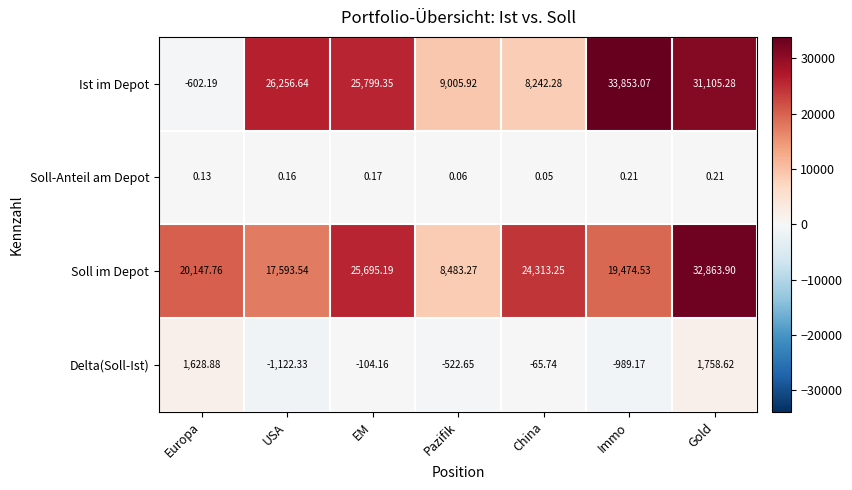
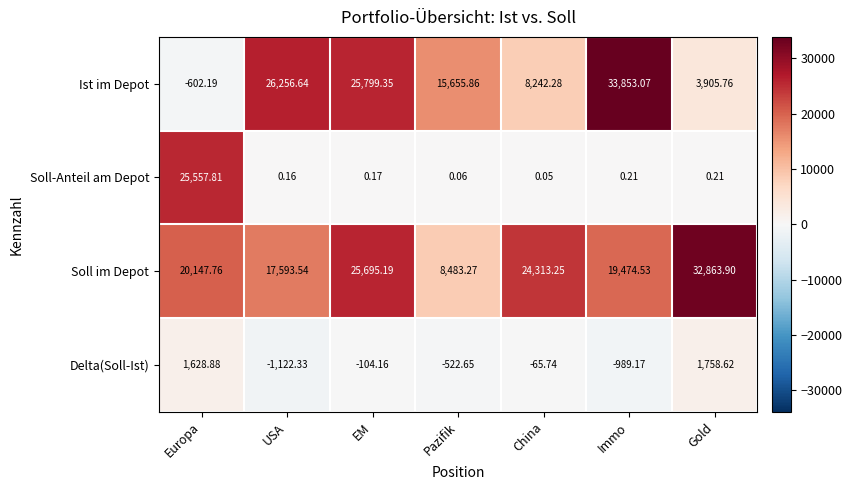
  {
    "Ist im Depot": {
      "Europa": "-602.19",
      "USA": "26,256.64",
      "EM": "25,799.35",
-     "Pazifik": "9,005.92",
+     "Pazifik": "15,655.86",
      "China": "8,242.28",
      "Immo": "33,853.07",
-     "Gold": "31,105.28"
+     "Gold": "3,905.76"
    },
    "Soll-Anteil am Depot": {
-     "Europa": "0.13",
+     "Europa": "25,557.81",
      "USA": "0.16",
      "EM": "0.17",
      "Pazifik": "0.06",
      "China": "0.05",
      "Immo": "0.21",
      "Gold": "0.21"
    },
    "Soll im Depot": {
      "Europa": "20,147.76",
      "USA": "17,593.54",
      "EM": "25,695.19",
      "Pazifik": "8,483.27",
      "China": "24,313.25",
      "Immo": "19,474.53",
      "Gold": "32,863.90"
    },
    "Delta(Soll-Ist)": {
      "Europa": "1,628.88",
      "USA": "-1,122.33",
      "EM": "-104.16",
      "Pazifik": "-522.65",
      "China": "-65.74",
      "Immo": "-989.17",
      "Gold": "1,758.62"
    }
  }
